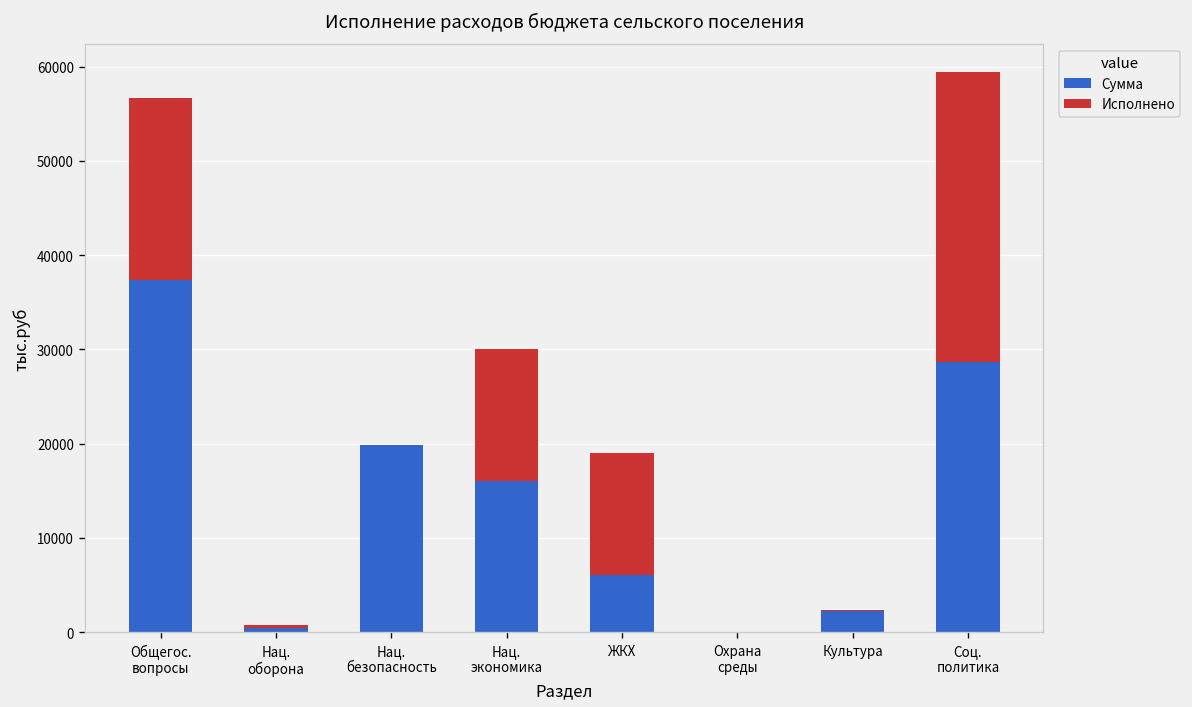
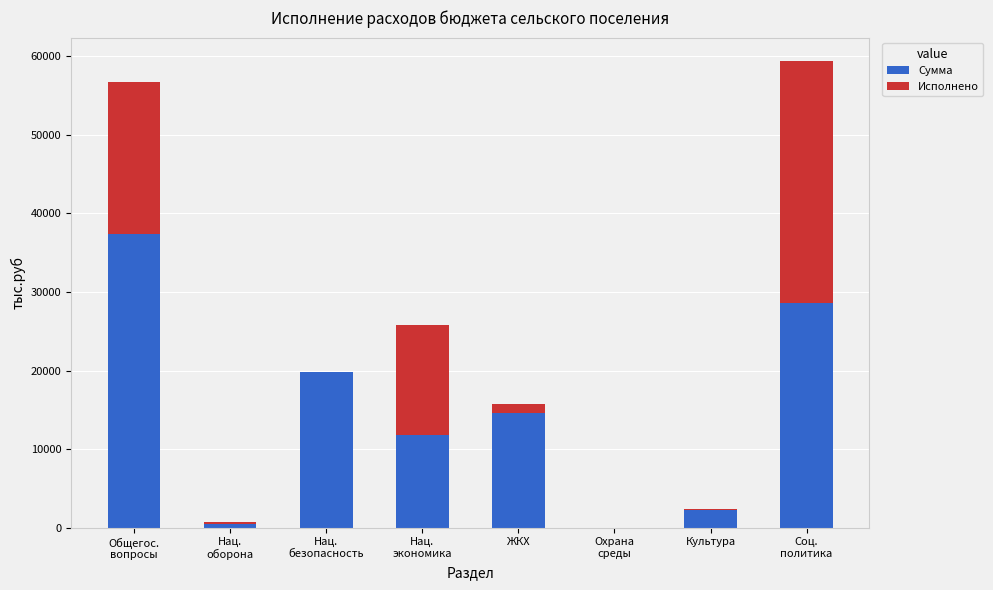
  {
    "Сумма": {
      "Общегос. вопросы": 37000,
      "Нац. оборона": 0,
      "Нац. безопасность": 20000,
-     "Нац. экономика": 16000,
-     "ЖКХ": 6000,
+     "Нац. экономика": 12000,
+     "ЖКХ": 15000,
      "Культура": 2000,
      "Соц. политика": 29000
    },
    "Исполнено": {
      "Общегос. вопросы": 19000,
      "Нац. оборона": 0,
      "Нац. безопасность": 0,
      "Нац. экономика": 14000,
-     "ЖКХ": 13000,
+     "ЖКХ": 1000,
      "Охрана среды": 0,
      "Соц. политика": 31000
    }
  }
